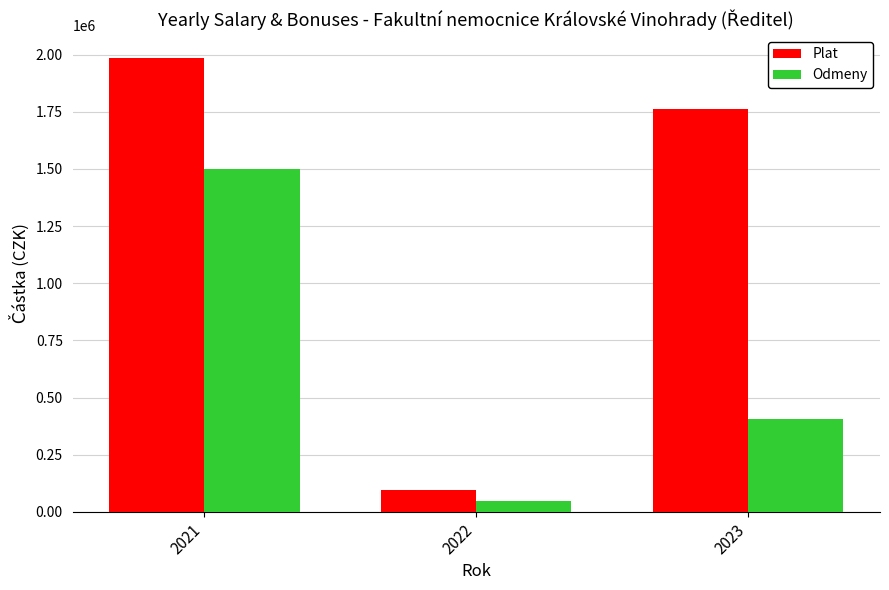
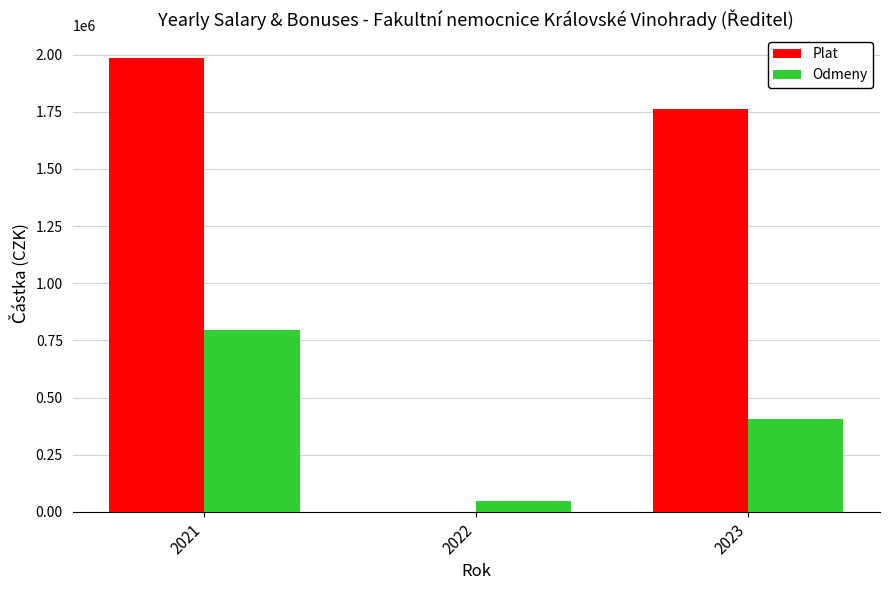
  {
    "Plat": {
      "2021": 1990000,
-     "2022": 90000,
+     "2022": 0,
      "2023": 1760000
    },
    "Odmeny": {
-     "2021": 1500000,
+     "2021": 800000,
      "2022": 50000,
      "2023": 410000
    }
  }
